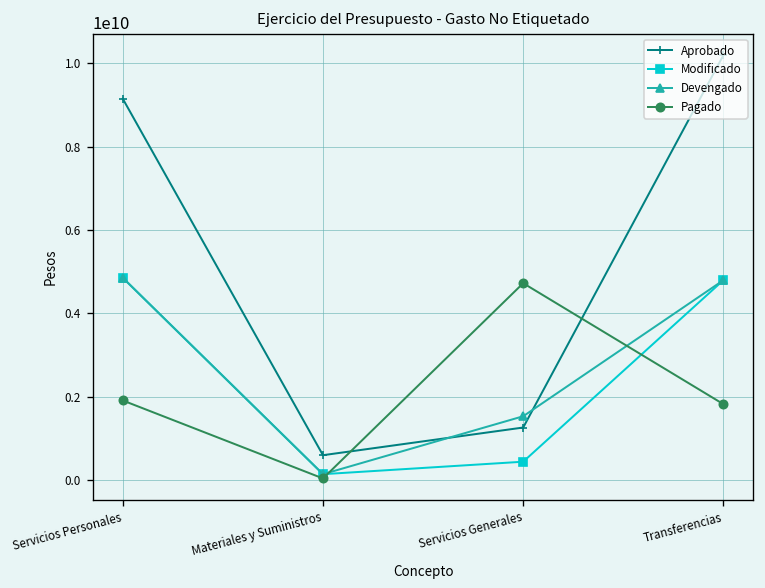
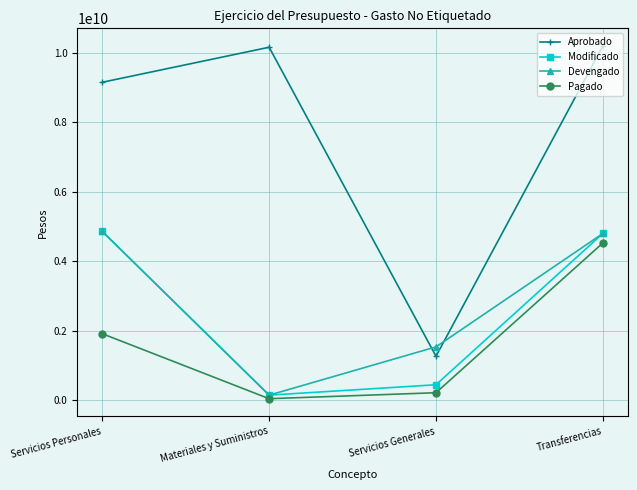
  {
    "Aprobado": {
      "Servicios Personales": 9100000000,
-     "Materiales y Suministros": 600000000,
+     "Materiales y Suministros": 10200000000,
      "Servicios Generales": 1300000000
    },
    "Pagado": {
      "Servicios Personales": 1900000000,
      "Materiales y Suministros": 0,
-     "Servicios Generales": 4700000000,
-     "Transferencias": 1800000000
+     "Servicios Generales": 200000000,
+     "Transferencias": 4500000000
    }
  }
